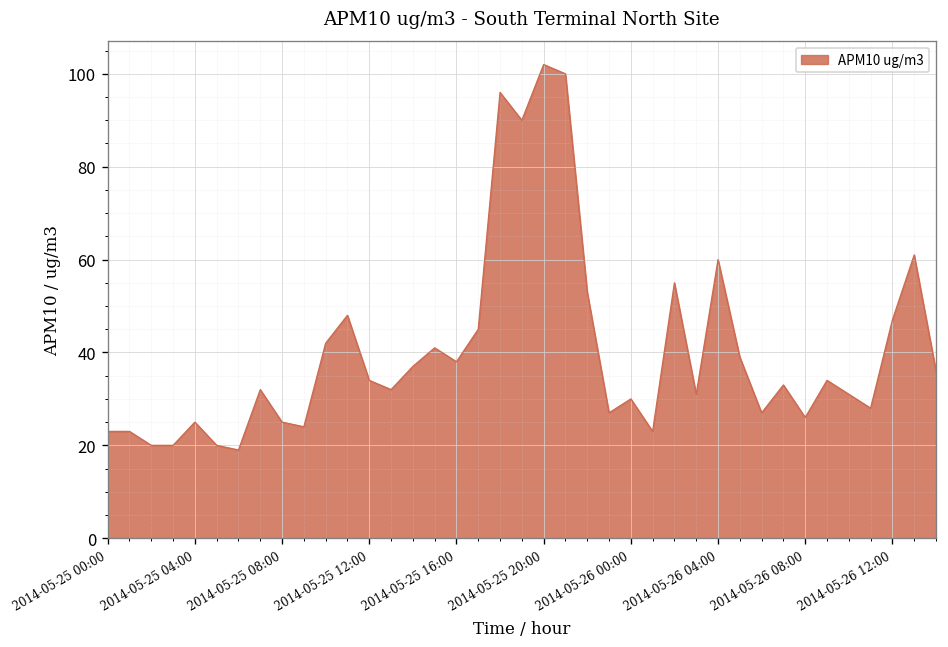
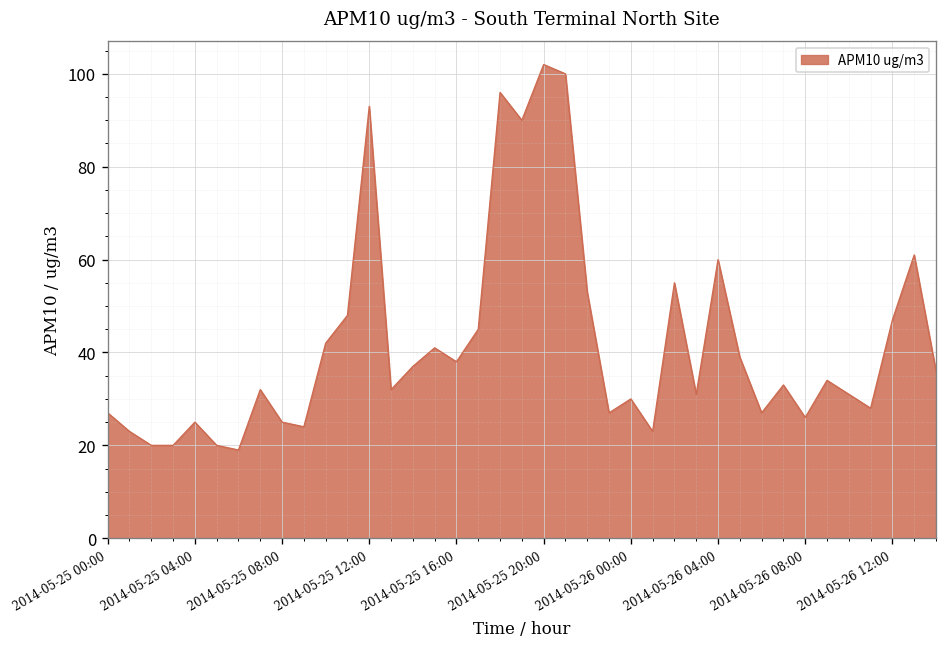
  {
-   "2014-05-25 00:00": 23,
+   "2014-05-25 00:00": 27,
    "2014-05-25 04:00": 25,
    "2014-05-25 08:00": 25,
-   "2014-05-25 12:00": 34,
+   "2014-05-25 12:00": 93,
    "2014-05-25 16:00": 38,
    "2014-05-25 20:00": 102,
    "2014-05-26 00:00": 30,
    "2014-05-26 04:00": 60,
    "2014-05-26 08:00": 26,
    "2014-05-26 12:00": 47
  }
